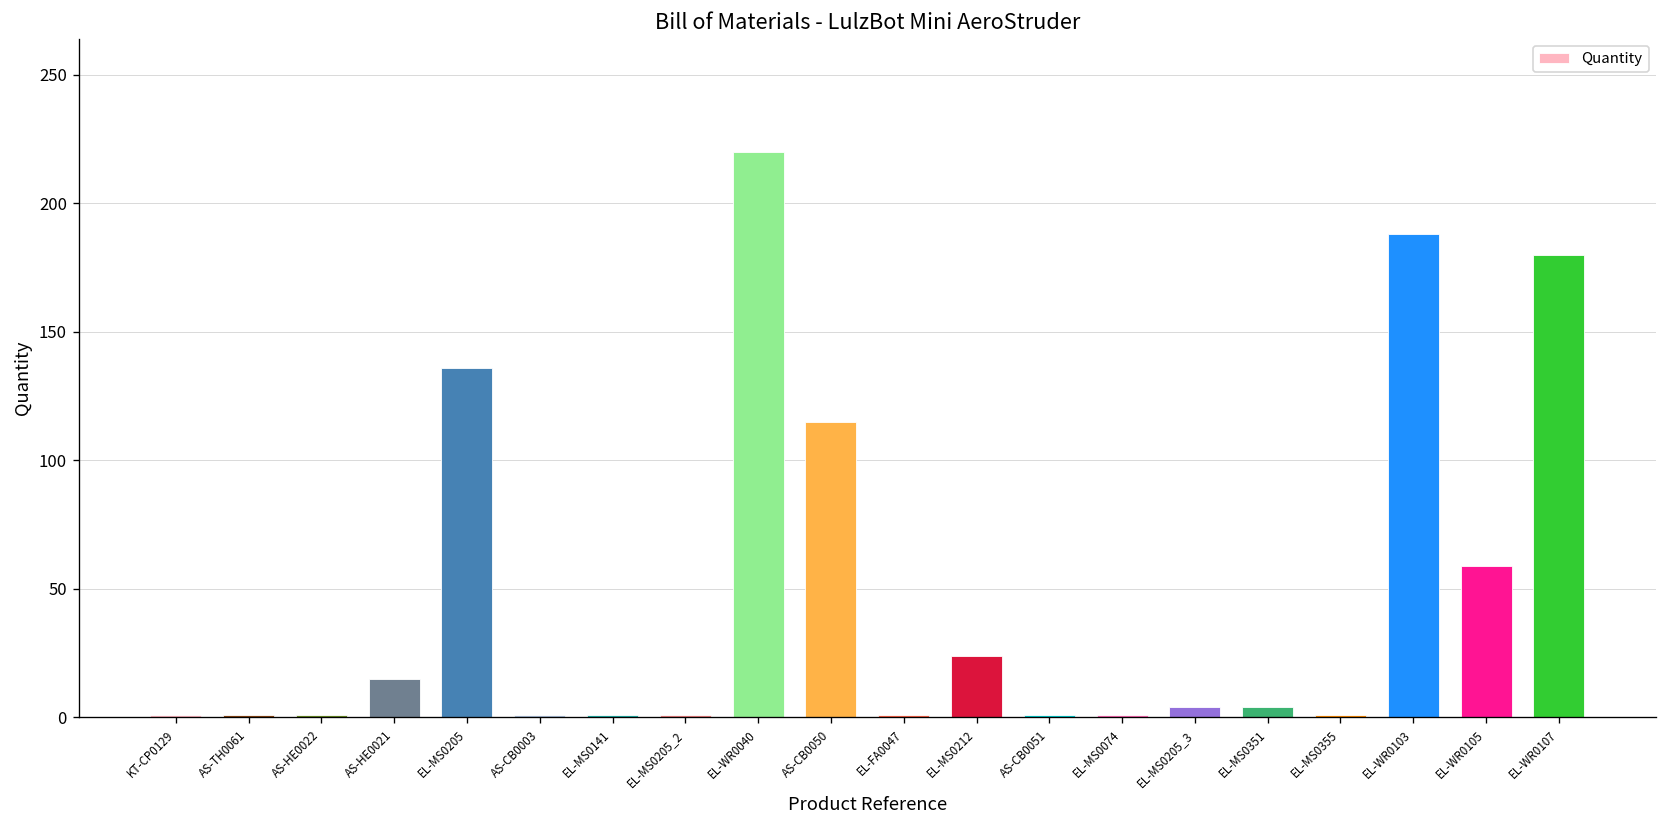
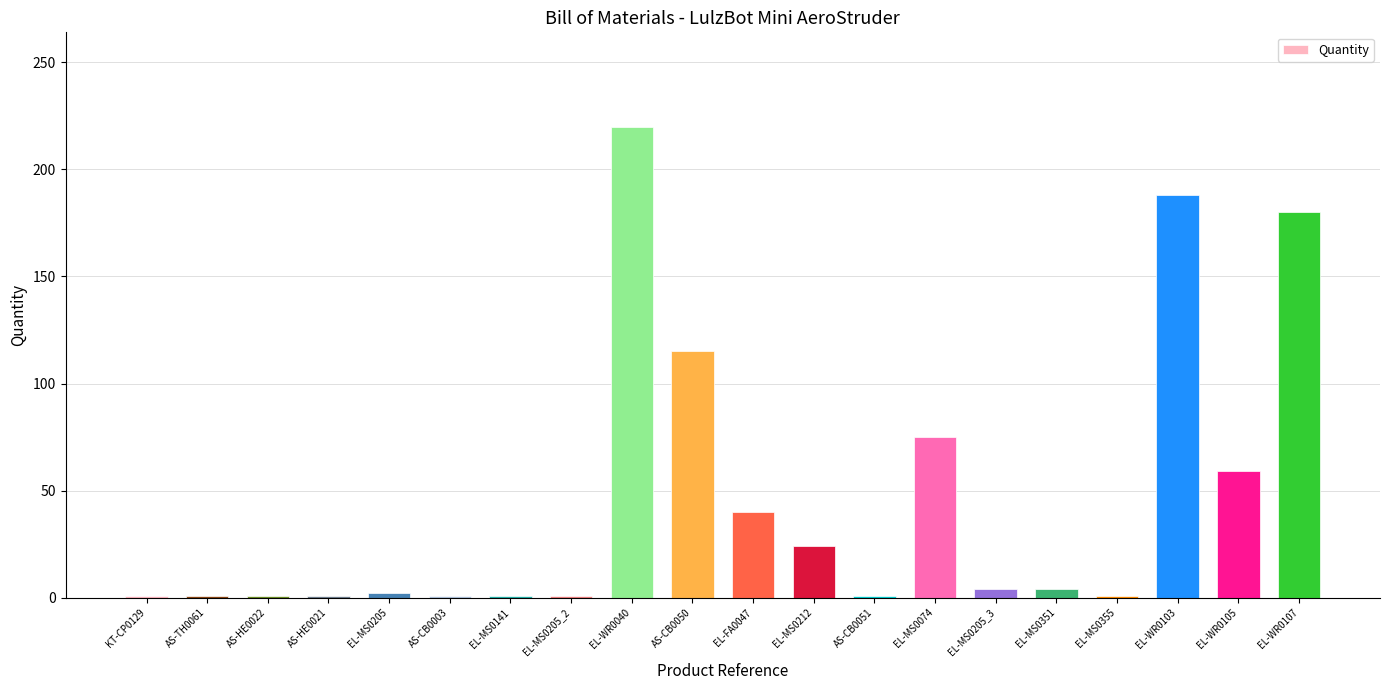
  {
-   "AS-HE0021": 15,
-   "EL-MS0205": 136,
+   "AS-HE0021": 1,
+   "EL-MS0205": 2,
    "EL-WR0040": 220,
    "AS-CB0050": 115,
-   "EL-FA0047": 1,
+   "EL-FA0047": 40,
    "EL-MS0212": 24,
-   "EL-MS0074": 1,
+   "EL-MS0074": 75,
    "EL-MS0205_3": 4,
    "EL-MS0351": 4,
    "EL-WR0103": 188,
    "EL-WR0105": 59,
    "EL-WR0107": 180
  }
